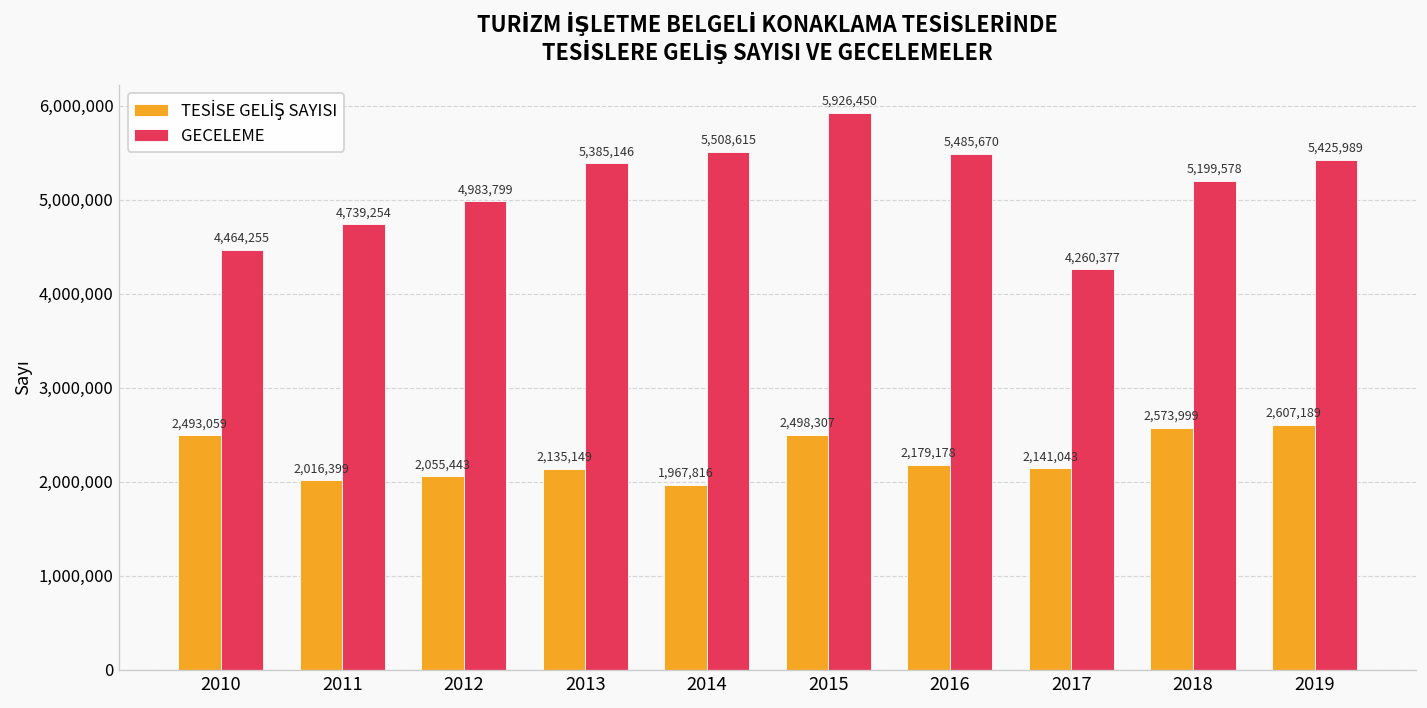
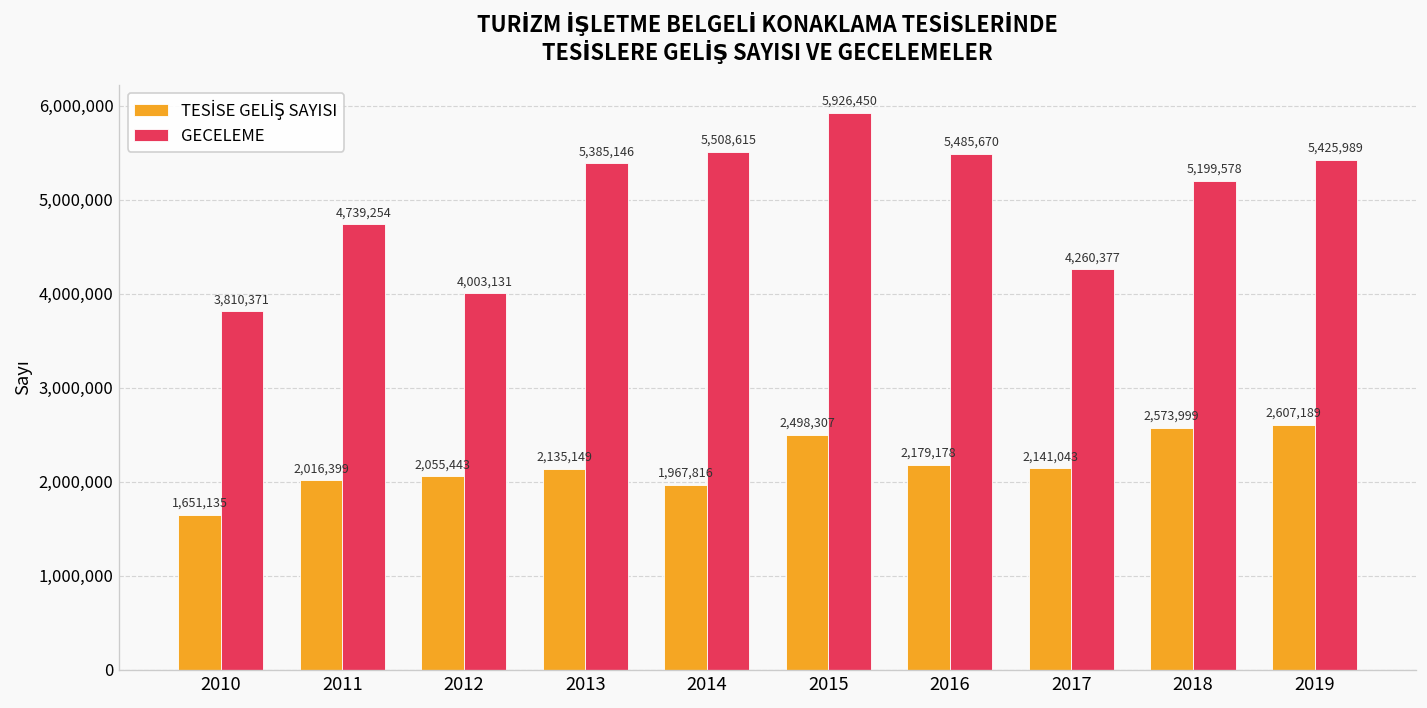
  {
    "TESİSE GELİŞ SAYISI": {
-     "2010": "2,493,059",
+     "2010": "1,651,135",
      "2011": "2,016,399",
      "2012": "2,055,443",
      "2013": "2,135,149",
      "2014": "1,967,816",
      "2015": "2,498,307",
      "2016": "2,179,178",
      "2017": "2,141,043",
      "2018": "2,573,999",
      "2019": "2,607,189"
    },
    "GECELEME": {
-     "2010": "4,464,255",
+     "2010": "3,810,371",
      "2011": "4,739,254",
-     "2012": "4,983,799",
+     "2012": "4,003,131",
      "2013": "5,385,146",
      "2014": "5,508,615",
      "2015": "5,926,450",
      "2016": "5,485,670",
      "2017": "4,260,377",
      "2018": "5,199,578",
      "2019": "5,425,989"
    }
  }
